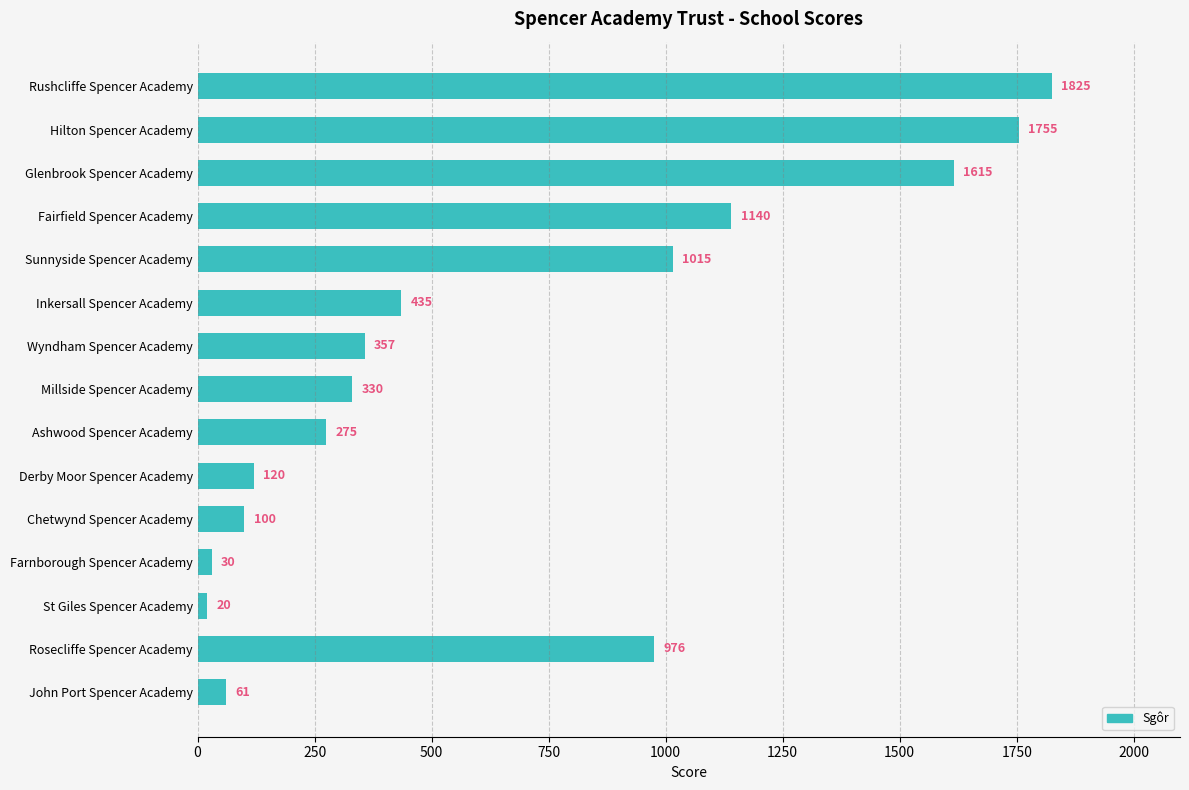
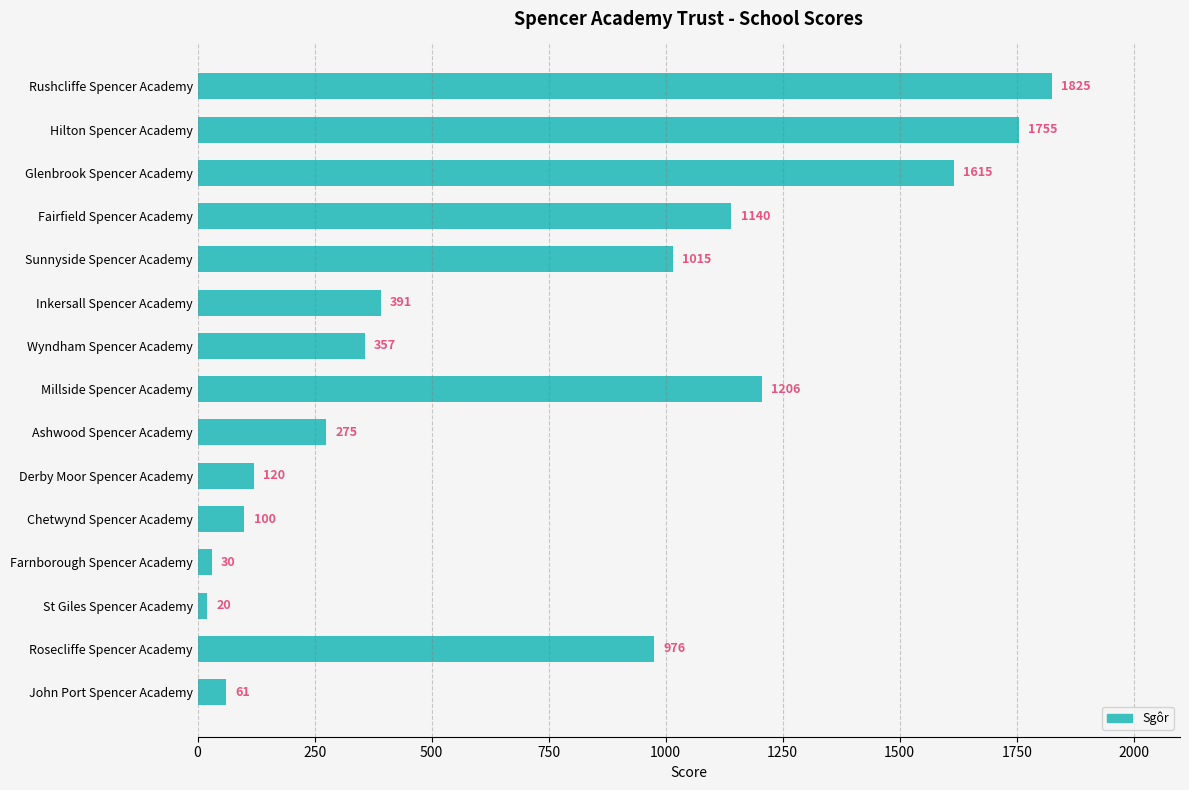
  {
    "Rushcliffe Spencer Academy": 1825,
    "Hilton Spencer Academy": 1755,
    "Glenbrook Spencer Academy": 1615,
    "Fairfield Spencer Academy": 1140,
    "Sunnyside Spencer Academy": 1015,
-   "Inkersall Spencer Academy": 435,
+   "Inkersall Spencer Academy": 391,
    "Wyndham Spencer Academy": 357,
-   "Millside Spencer Academy": 330,
+   "Millside Spencer Academy": 1206,
    "Ashwood Spencer Academy": 275,
    "Derby Moor Spencer Academy": 120,
    "Chetwynd Spencer Academy": 100,
    "Farnborough Spencer Academy": 30,
    "St Giles Spencer Academy": 20,
    "Rosecliffe Spencer Academy": 976,
    "John Port Spencer Academy": 61
  }
